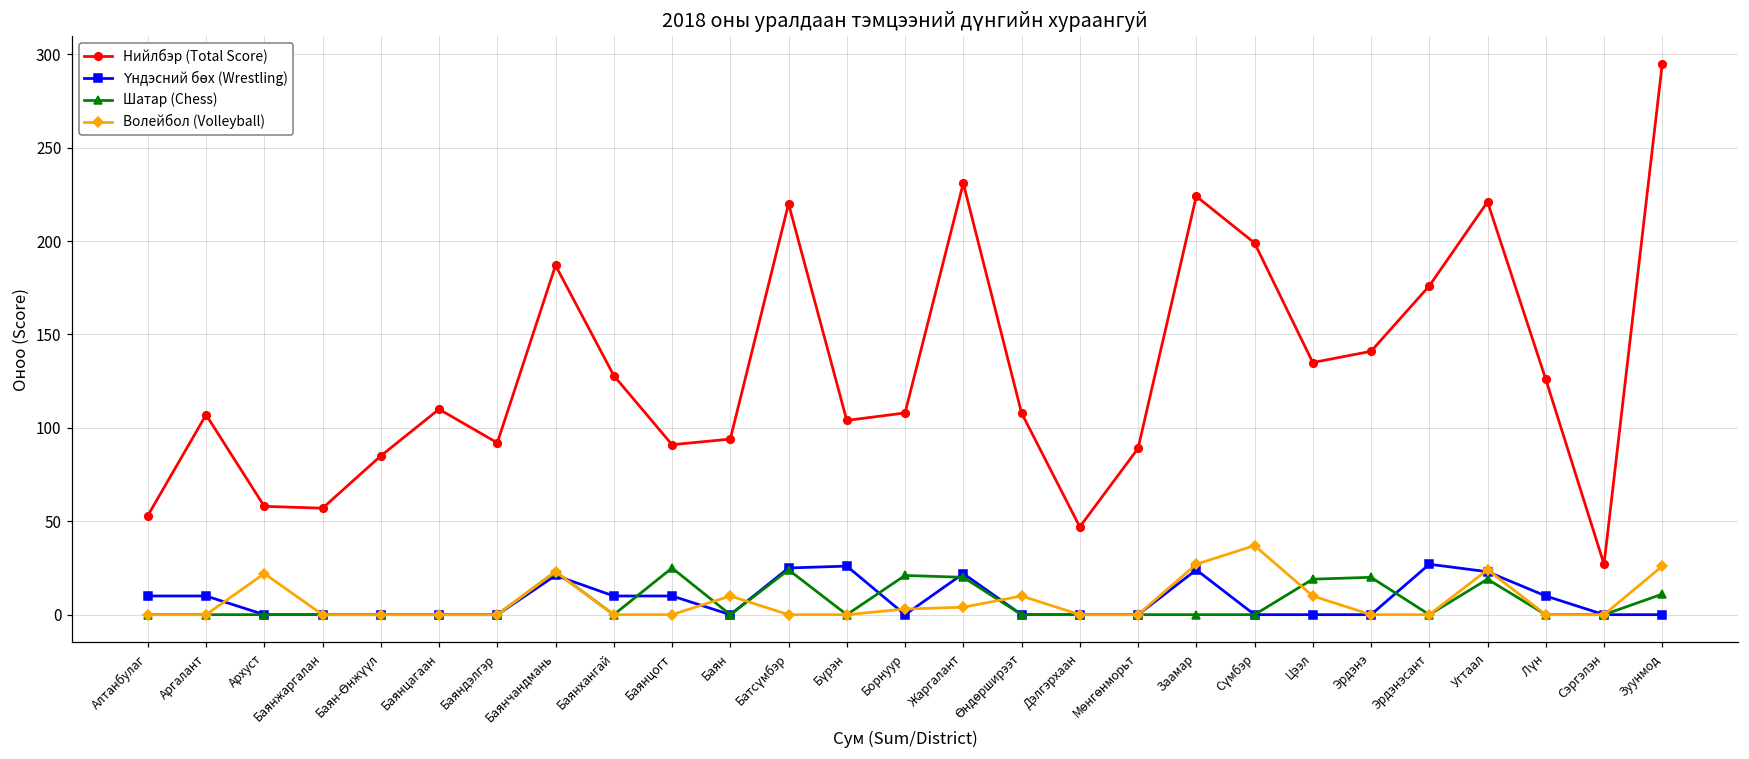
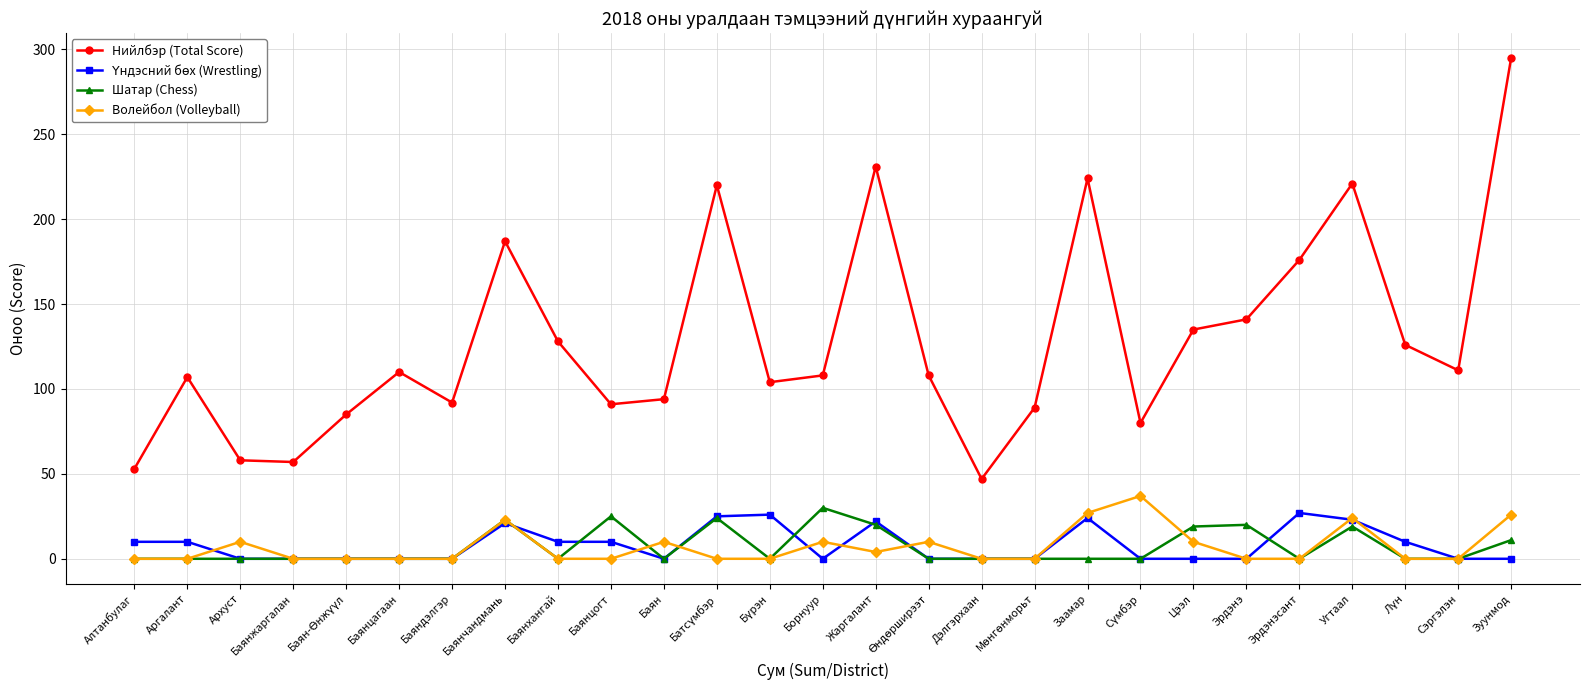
  {
    "Нийлбэр (Total Score)": {
      "Алтанбулаг": 53,
      "Аргалант": 107,
      "Архуст": 58,
      "Баянжаргалан": 57,
      "Баян-Өнжүүл": 85,
      "Баянцагаан": 110,
      "Баяндэлгэр": 92,
      "Баянчандмань": 187,
      "Баянхангай": 128,
      "Баянцогт": 91,
      "Баян": 94,
      "Батсүмбэр": 220,
      "Бүрэн": 104,
      "Борнуур": 108,
      "Жаргалант": 231,
      "Өндөрширээт": 108,
      "Дэлгэрхаан": 47,
      "Мөнгөнморьт": 89,
      "Заамар": 224,
-     "Сүмбэр": 199,
+     "Сүмбэр": 80,
      "Цээл": 135,
      "Эрдэнэ": 141,
      "Эрдэнэсант": 176,
      "Угтаал": 221,
      "Лүн": 126,
-     "Сэргэлэн": 27,
+     "Сэргэлэн": 111,
      "Зуунмод": 295
    },
    "Үндэсний бөх (Wrestling)": {
      "Алтанбулаг": 10,
      "Аргалант": 10,
      "Баянчандмань": 21,
      "Баянхангай": 10,
      "Баянцогт": 10,
      "Бүрэн": 26,
      "Борнуур": 0,
      "Жаргалант": 22,
      "Заамар": 24,
      "Цээл": 0,
      "Эрдэнэсант": 27,
      "Лүн": 10,
      "Зуунмод": 0
    },
    "Шатар (Chess)": {
      "Баянцогт": 25,
-     "Борнуур": 21,
+     "Борнуур": 30,
      "Жаргалант": 20,
      "Заамар": 0,
      "Цээл": 19,
      "Эрдэнэ": 20,
      "Угтаал": 19,
      "Зуунмод": 11
    },
    "Волейбол (Volleyball)": {
-     "Архуст": 22,
+     "Архуст": 10,
      "Баянцогт": 0,
      "Баян": 10,
      "Батсүмбэр": 0,
-     "Борнуур": 3,
+     "Борнуур": 10,
      "Жаргалант": 4,
      "Өндөрширээт": 10,
      "Заамар": 27,
      "Сүмбэр": 37,
      "Цээл": 10,
      "Зуунмод": 26
    }
  }
